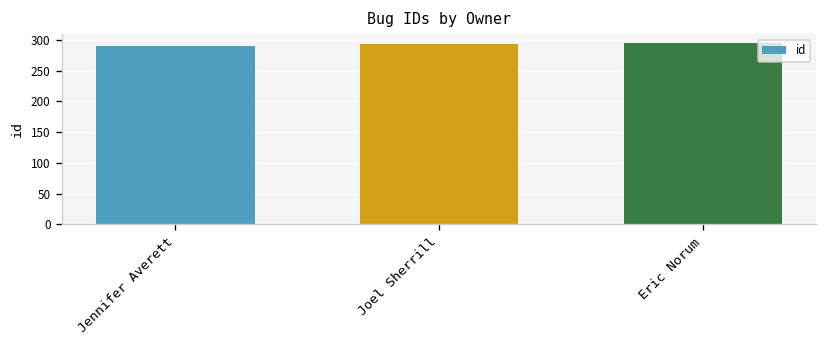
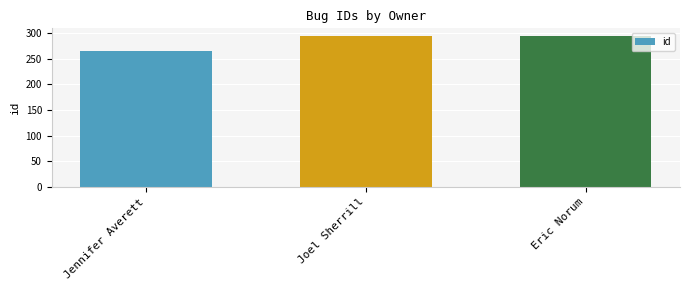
  {
-   "Jennifer Averett": 290,
+   "Jennifer Averett": 270,
    "Joel Sherrill": 290,
    "Eric Norum": 300
  }
